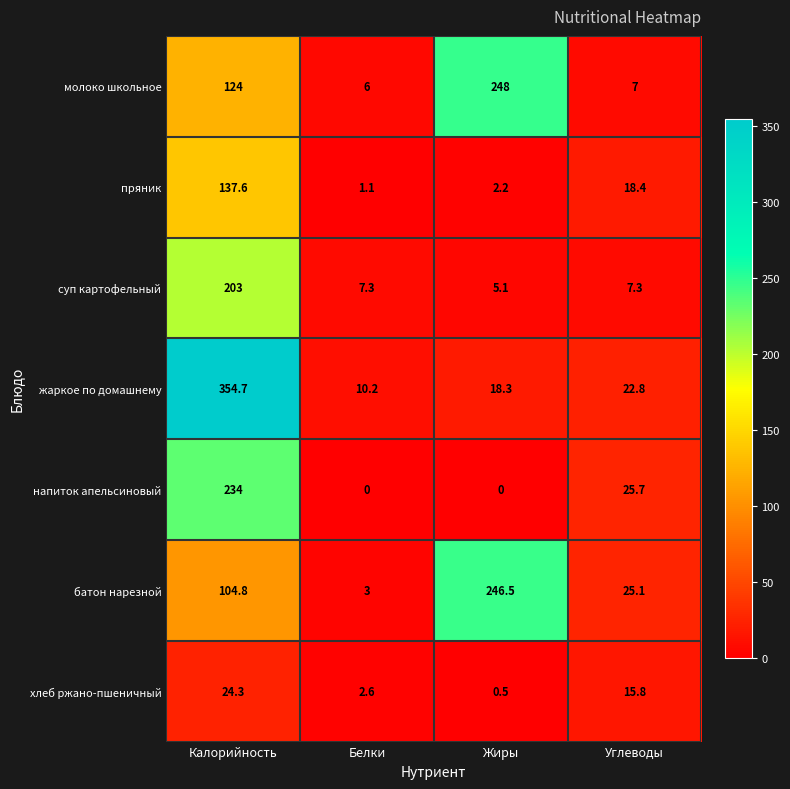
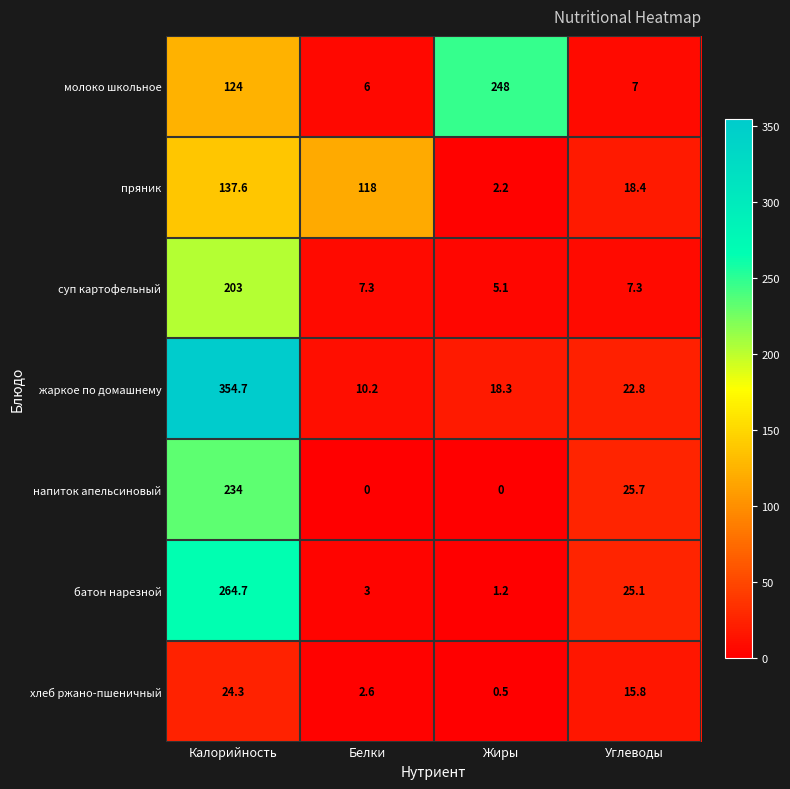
  {
    "молоко школьное": {
      "Калорийность": 124,
      "Белки": 6,
      "Жиры": 248,
      "Углеводы": 7
    },
    "пряник": {
      "Калорийность": 137.6,
-     "Белки": 1.1,
+     "Белки": 118,
      "Жиры": 2.2,
      "Углеводы": 18.4
    },
    "суп картофельный": {
      "Калорийность": 203,
      "Белки": 7.3,
      "Жиры": 5.1,
      "Углеводы": 7.3
    },
    "жаркое по домашнему": {
      "Калорийность": 354.7,
      "Белки": 10.2,
      "Жиры": 18.3,
      "Углеводы": 22.8
    },
    "напиток апельсиновый": {
      "Калорийность": 234,
      "Белки": 0,
      "Жиры": 0,
      "Углеводы": 25.7
    },
    "батон нарезной": {
-     "Калорийность": 104.8,
+     "Калорийность": 264.7,
      "Белки": 3,
-     "Жиры": 246.5,
+     "Жиры": 1.2,
      "Углеводы": 25.1
    },
    "хлеб ржано-пшеничный": {
      "Калорийность": 24.3,
      "Белки": 2.6,
      "Жиры": 0.5,
      "Углеводы": 15.8
    }
  }
